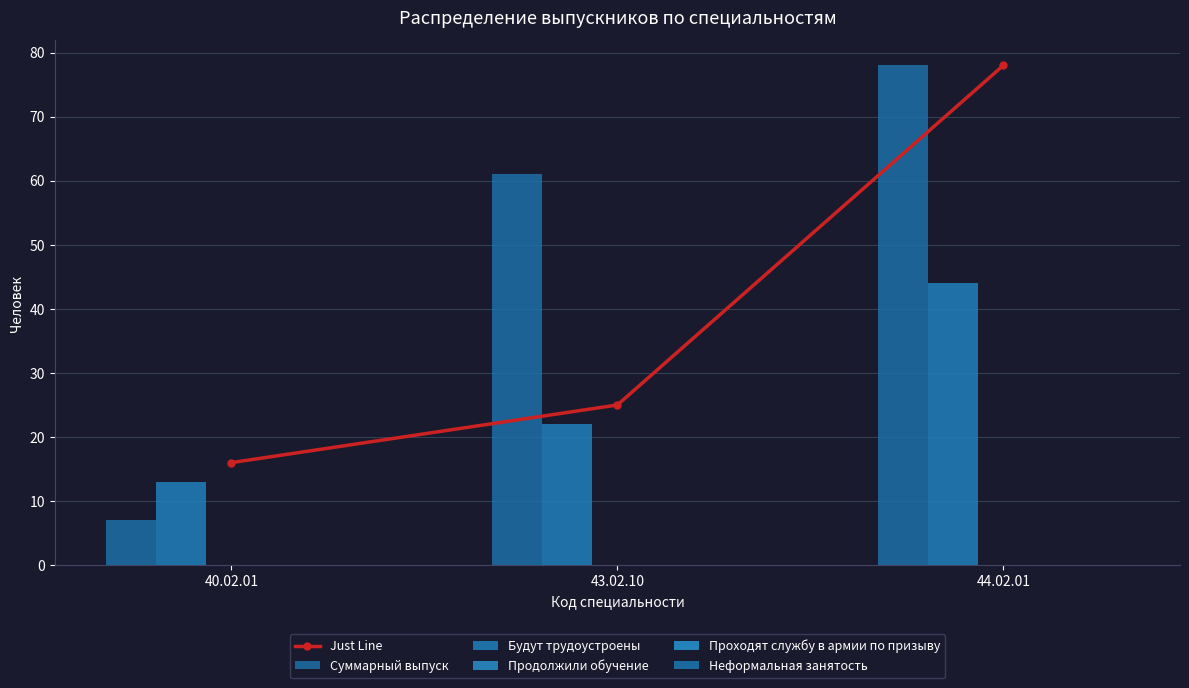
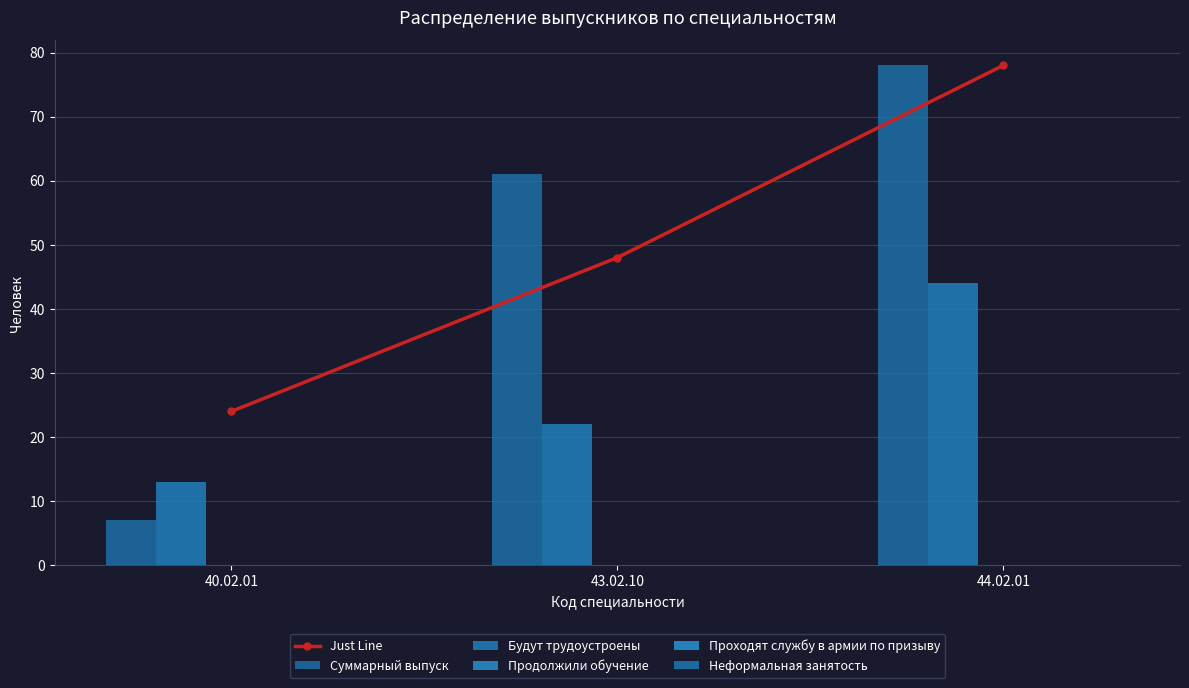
  {
    "Just Line": {
-     "40.02.01": 16,
-     "43.02.10": 25,
+     "40.02.01": 24,
+     "43.02.10": 48,
      "44.02.01": 78
    }
  }
